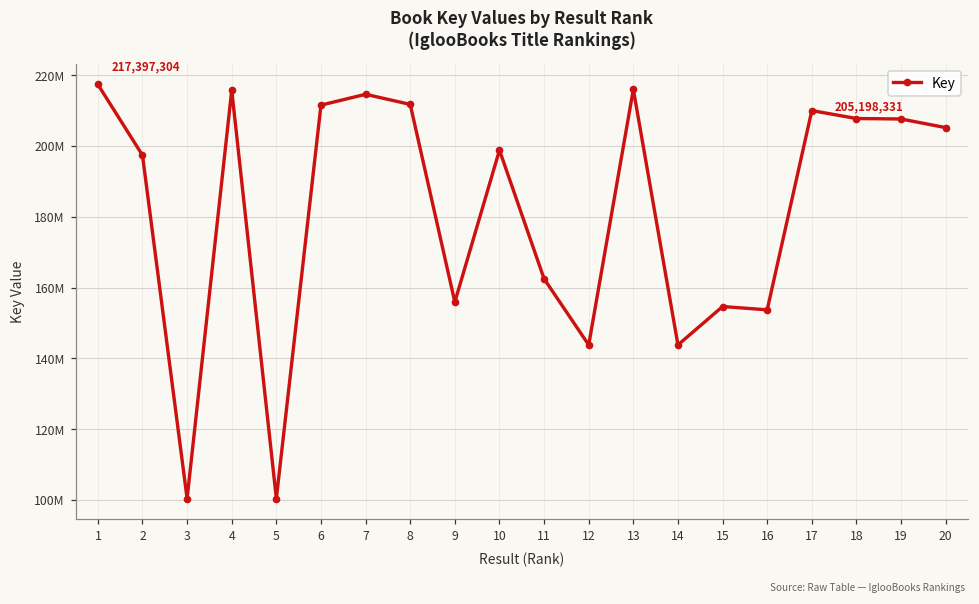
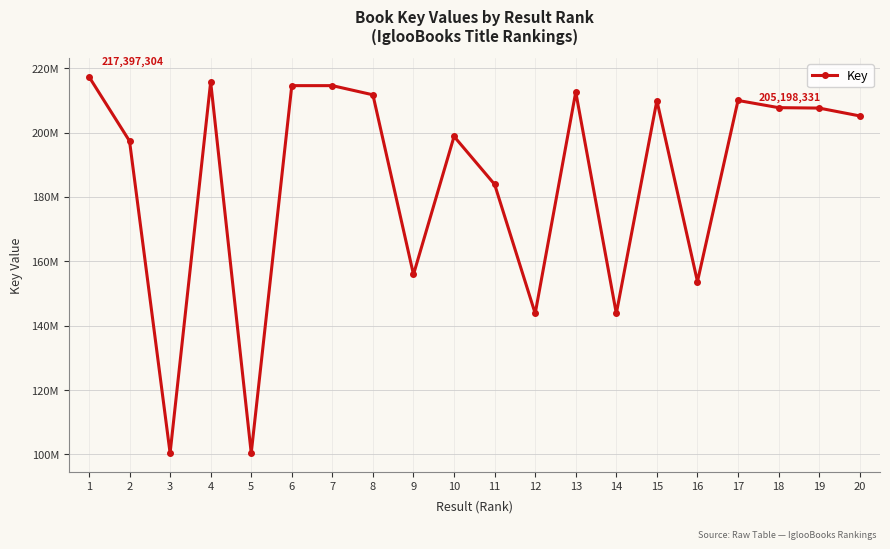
  {
    "2": 197000000,
    "3": 100000000,
    "4": 216000000,
    "5": 100000000,
-   "6": 212000000,
+   "6": 215000000,
    "7": 215000000,
    "8": 212000000,
    "9": 156000000,
    "10": 199000000,
-   "11": 162000000,
+   "11": 184000000,
    "12": 144000000,
-   "13": 216000000,
+   "13": 213000000,
    "14": 144000000,
-   "15": 155000000,
+   "15": 210000000,
    "16": 154000000,
    "17": 210000000,
    "20": 205000000
  }
